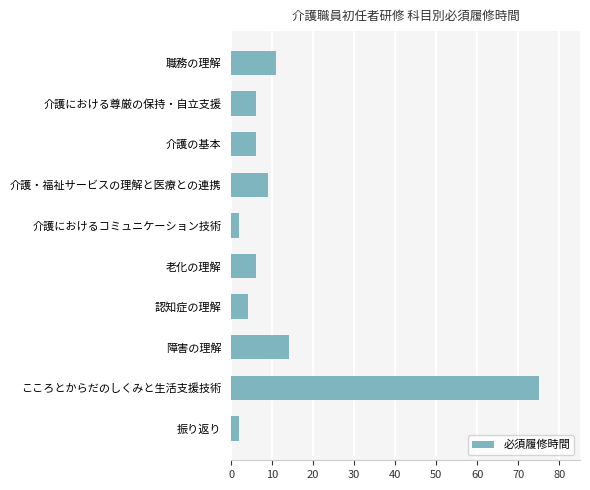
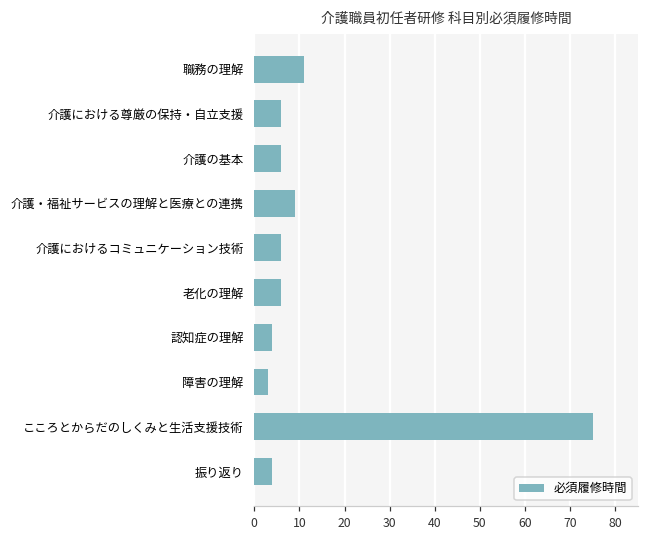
  {
    "職務の理解": 11,
    "介護における尊厳の保持・自立支援": 6,
    "介護の基本": 6,
    "介護・福祉サービスの理解と医療との連携": 9,
-   "介護におけるコミュニケーション技術": 2,
+   "介護におけるコミュニケーション技術": 6,
    "老化の理解": 6,
    "認知症の理解": 4,
-   "障害の理解": 14,
+   "障害の理解": 3,
    "こころとからだのしくみと生活支援技術": 75,
-   "振り返り": 2
+   "振り返り": 4
  }
